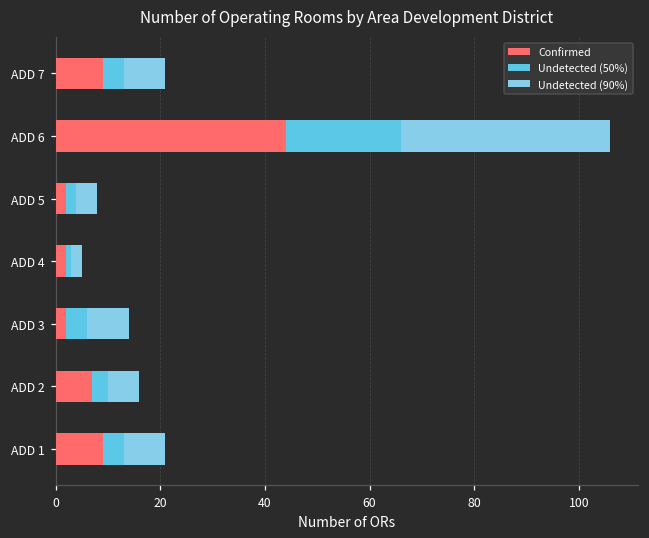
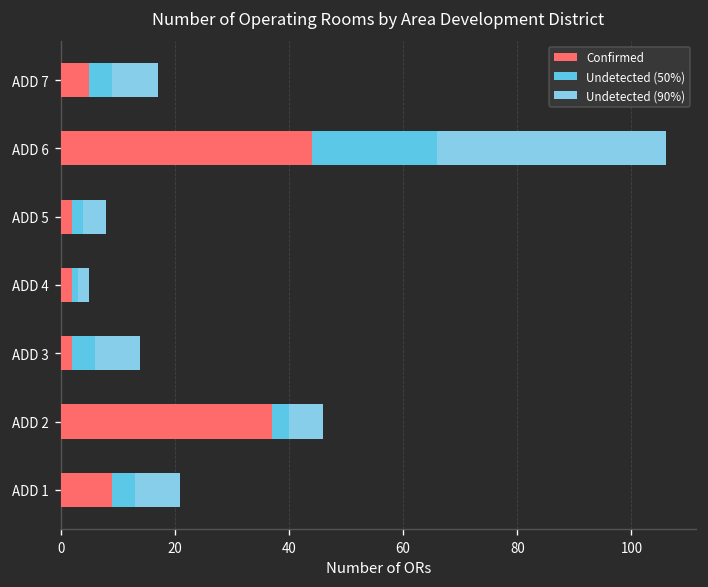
  {
    "Confirmed": {
-     "ADD 7": 9,
+     "ADD 7": 5,
      "ADD 6": 44,
      "ADD 5": 2,
      "ADD 4": 2,
      "ADD 3": 2,
-     "ADD 2": 7,
+     "ADD 2": 37,
      "ADD 1": 9
    }
  }
